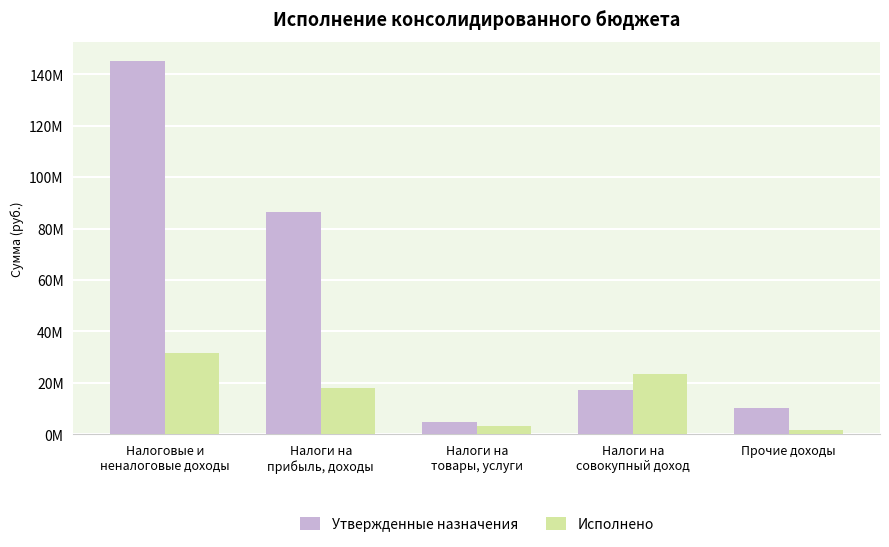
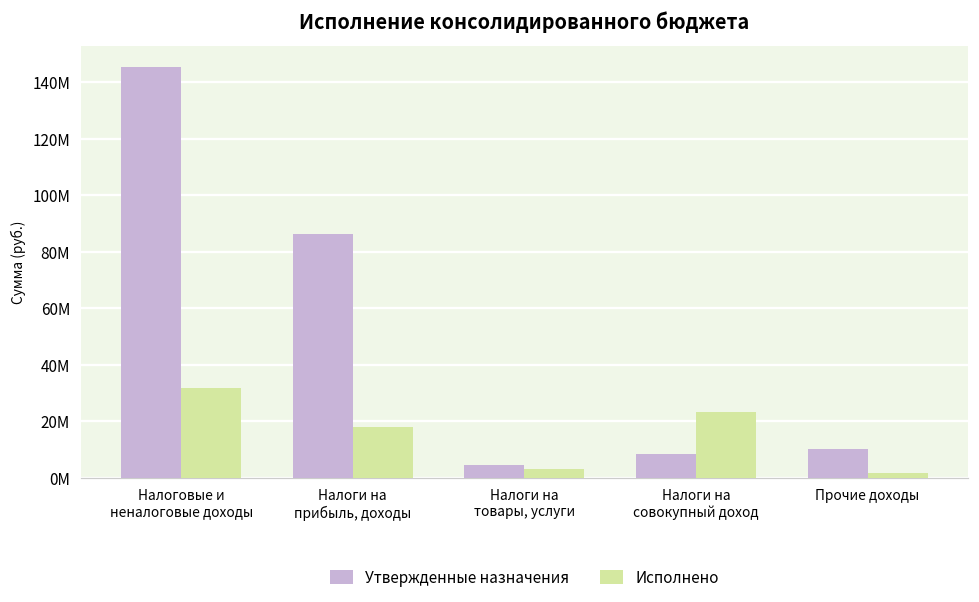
  {
    "Утвержденные назначения": {
      "Налоговые и неналоговые доходы": 145000000,
      "Налоги на прибыль, доходы": 86000000,
      "Налоги на товары, услуги": 5000000,
-     "Налоги на совокупный доход": 17000000,
+     "Налоги на совокупный доход": 9000000,
      "Прочие доходы": 10000000
    },
    "Исполнено": {
      "Налоговые и неналоговые доходы": 32000000,
      "Налоги на прибыль, доходы": 18000000,
      "Налоги на товары, услуги": 3000000,
      "Налоги на совокупный доход": 23000000,
      "Прочие доходы": 2000000
    }
  }
